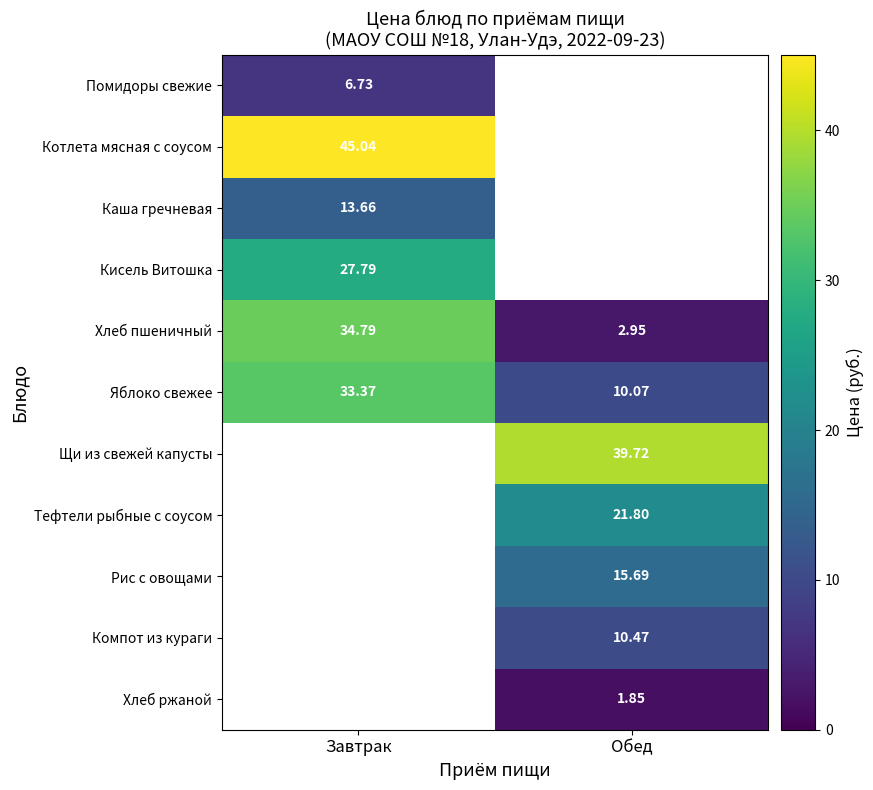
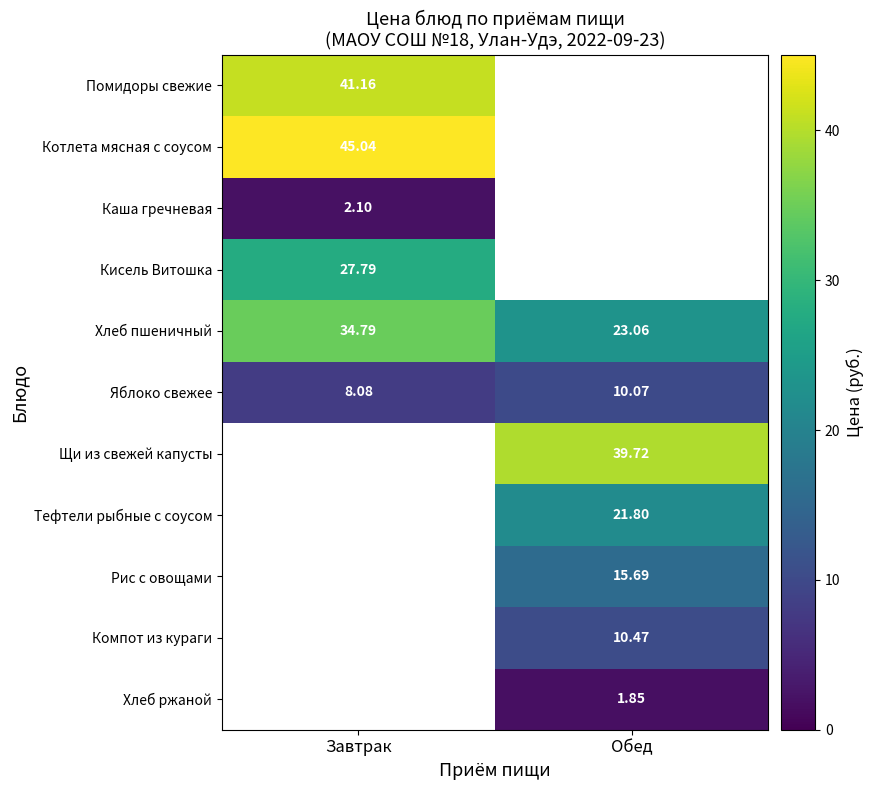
  {
    "Помидоры свежие": {
-     "Завтрак": 6.73
+     "Завтрак": 41.16
    },
    "Котлета мясная с соусом": {
      "Завтрак": 45.04
    },
    "Каша гречневая": {
-     "Завтрак": 13.66
+     "Завтрак": 2.10
    },
    "Кисель Витошка": {
      "Завтрак": 27.79
    },
    "Хлеб пшеничный": {
      "Завтрак": 34.79,
-     "Обед": 2.95
+     "Обед": 23.06
    },
    "Яблоко свежее": {
-     "Завтрак": 33.37,
+     "Завтрак": 8.08,
      "Обед": 10.07
    },
    "Щи из свежей капусты": {
      "Обед": 39.72
    },
    "Тефтели рыбные с соусом": {
      "Обед": 21.80
    },
    "Рис с овощами": {
      "Обед": 15.69
    },
    "Компот из кураги": {
      "Обед": 10.47
    },
    "Хлеб ржаной": {
      "Обед": 1.85
    }
  }
